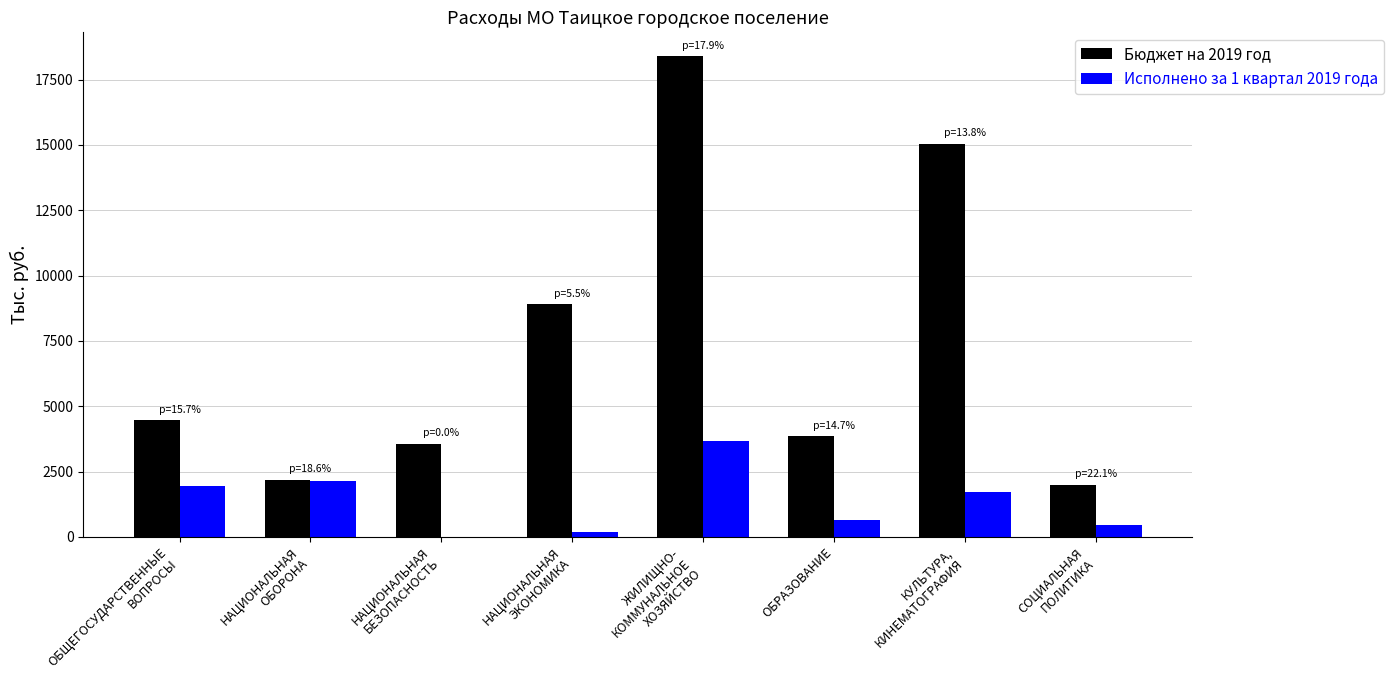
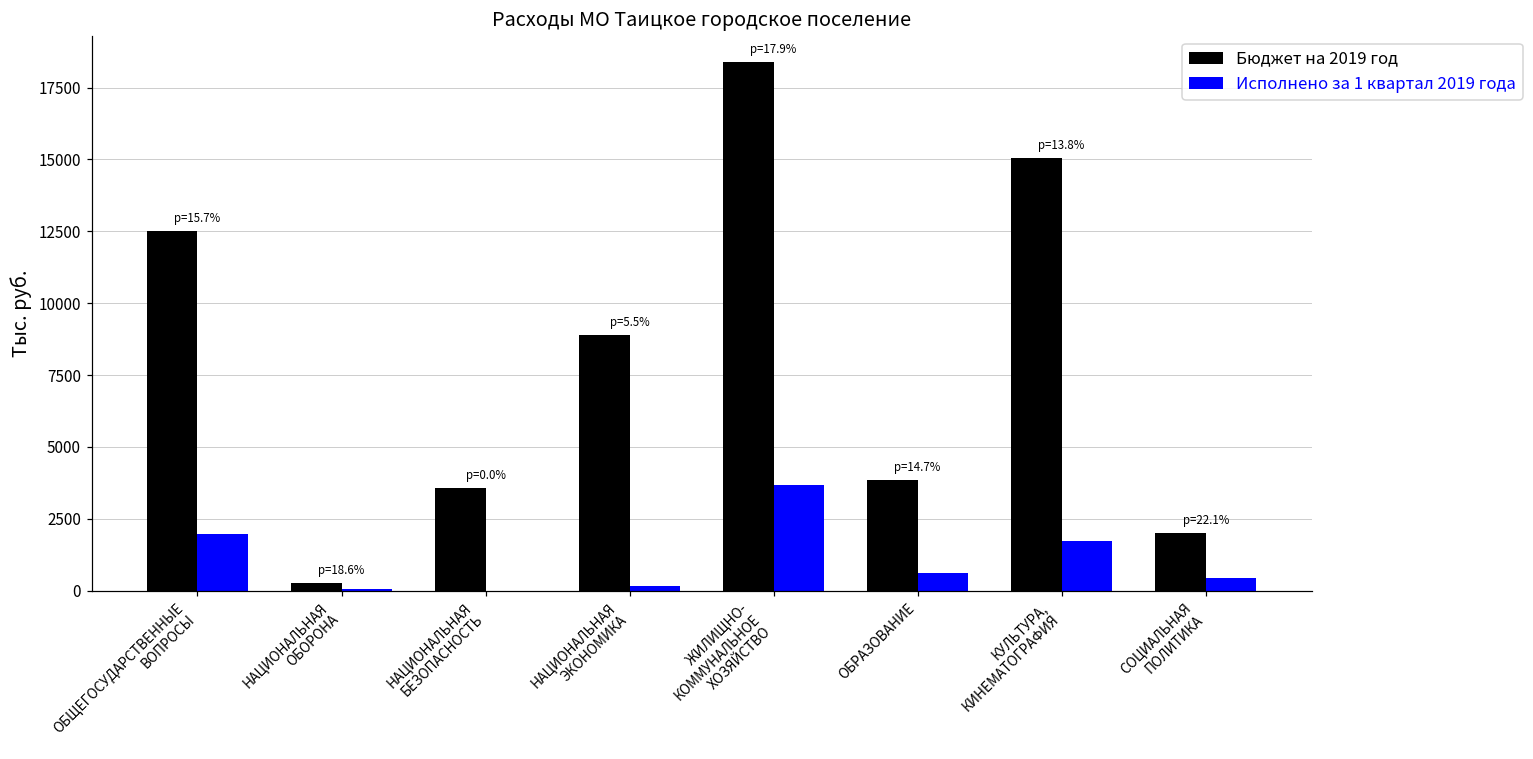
  {
    "Бюджет на 2019 год": {
-     "ОБЩЕГОСУДАРСТВЕННЫЕ ВОПРОСЫ": 4500,
-     "НАЦИОНАЛЬНАЯ ОБОРОНА": 2200
+     "ОБЩЕГОСУДАРСТВЕННЫЕ ВОПРОСЫ": 12500,
+     "НАЦИОНАЛЬНАЯ ОБОРОНА": 300
    },
    "Исполнено за 1 квартал 2019 года": {
      "ОБЩЕГОСУДАРСТВЕННЫЕ ВОПРОСЫ": 2000,
-     "НАЦИОНАЛЬНАЯ ОБОРОНА": 2100,
+     "НАЦИОНАЛЬНАЯ ОБОРОНА": 0,
      "НАЦИОНАЛЬНАЯ БЕЗОПАСНОСТЬ": 0,
      "НАЦИОНАЛЬНАЯ ЭКОНОМИКА": 200,
      "ЖИЛИЩНО- КОММУНАЛЬНОЕ ХОЗЯЙСТВО": 3700,
      "ОБРАЗОВАНИЕ": 600,
      "КУЛЬТУРА, КИНЕМАТОГРАФИЯ": 1700,
      "СОЦИАЛЬНАЯ ПОЛИТИКА": 400
    }
  }
